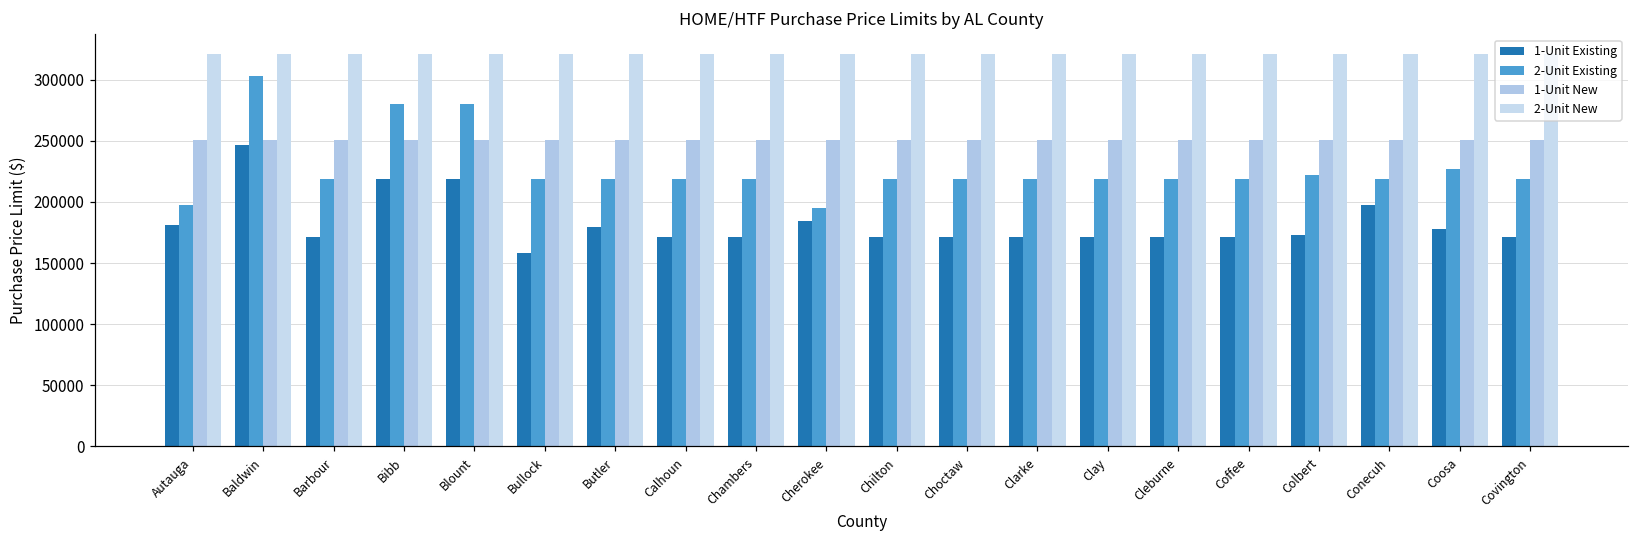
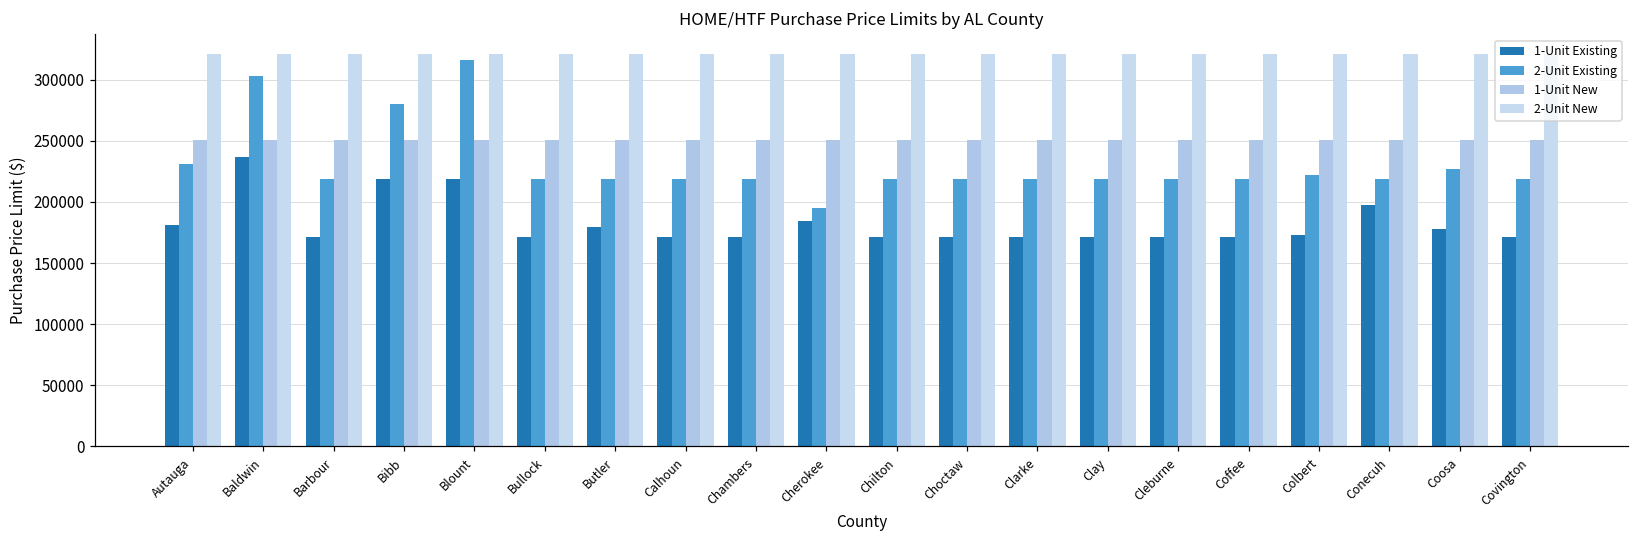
  {
    "1-Unit Existing": {
      "Autauga": 181000,
-     "Baldwin": 246000,
+     "Baldwin": 237000,
      "Barbour": 171000,
      "Bibb": 219000,
      "Blount": 219000,
-     "Bullock": 158000,
+     "Bullock": 171000,
      "Butler": 180000,
      "Calhoun": 171000,
      "Chambers": 171000,
      "Cherokee": 184000,
      "Chilton": 171000,
      "Choctaw": 171000,
      "Clarke": 171000,
      "Clay": 171000,
      "Cleburne": 171000,
      "Coffee": 171000,
      "Colbert": 173000,
      "Conecuh": 198000,
      "Coosa": 178000,
      "Covington": 171000
    },
    "2-Unit Existing": {
-     "Autauga": 198000,
+     "Autauga": 231000,
      "Baldwin": 303000,
      "Barbour": 219000,
      "Bibb": 280000,
-     "Blount": 280000,
+     "Blount": 316000,
      "Bullock": 219000,
      "Butler": 219000,
      "Calhoun": 219000,
      "Chambers": 219000,
      "Cherokee": 195000,
      "Chilton": 219000,
      "Choctaw": 219000,
      "Clarke": 219000,
      "Clay": 219000,
      "Cleburne": 219000,
      "Coffee": 219000,
      "Colbert": 222000,
      "Conecuh": 219000,
      "Coosa": 227000,
      "Covington": 219000
    }
  }
